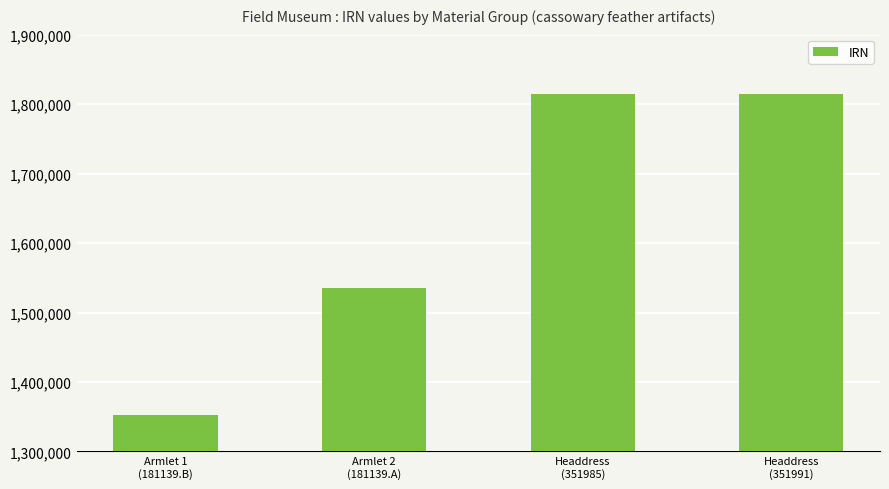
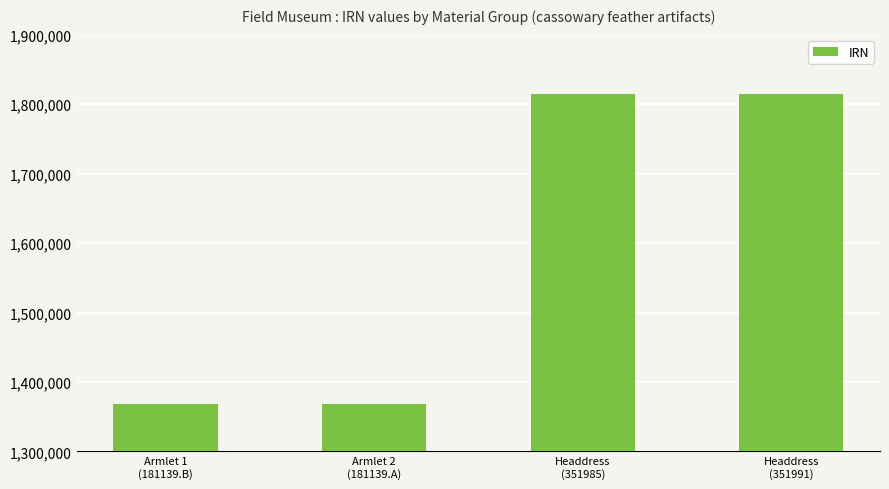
  {
-   "Armlet 1 (181139.B)": "1,350,000",
-   "Armlet 2 (181139.A)": "1,540,000",
+   "Armlet 1 (181139.B)": "1,370,000",
+   "Armlet 2 (181139.A)": "1,370,000",
    "Headdress (351985)": "1,820,000",
    "Headdress (351991)": "1,820,000"
  }
